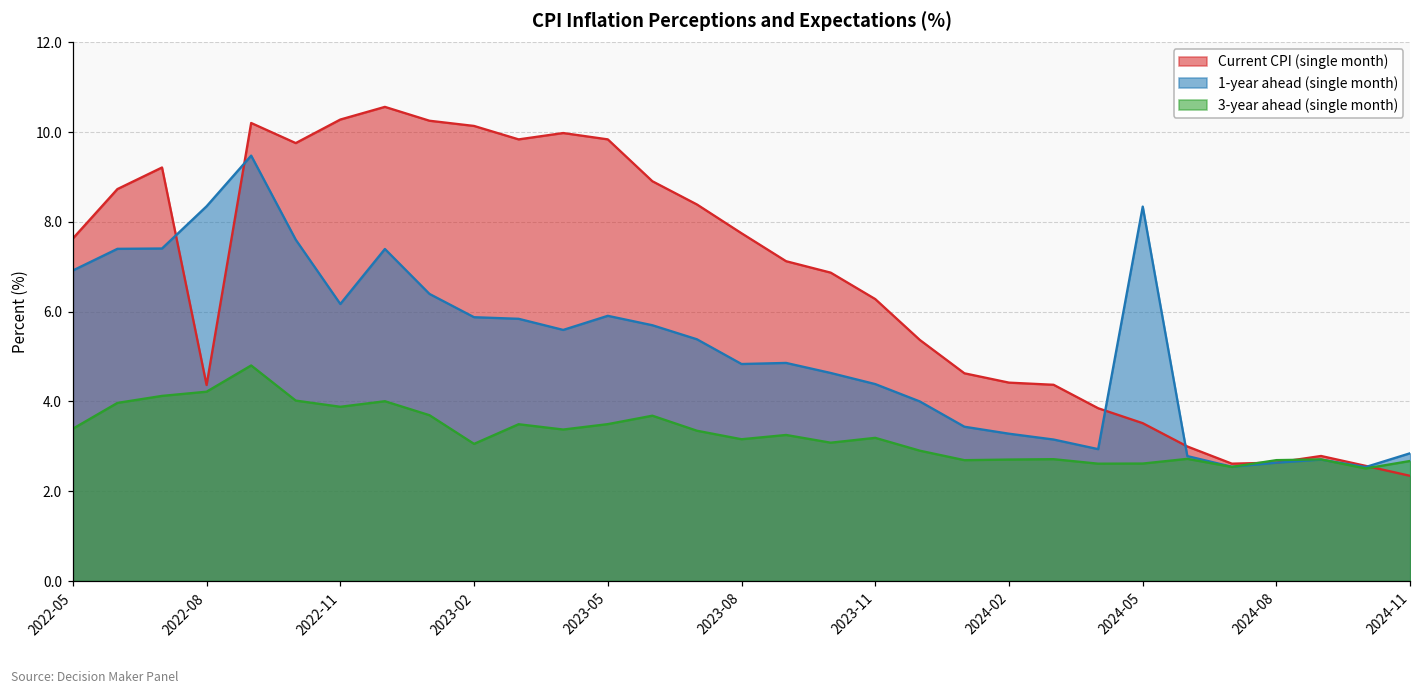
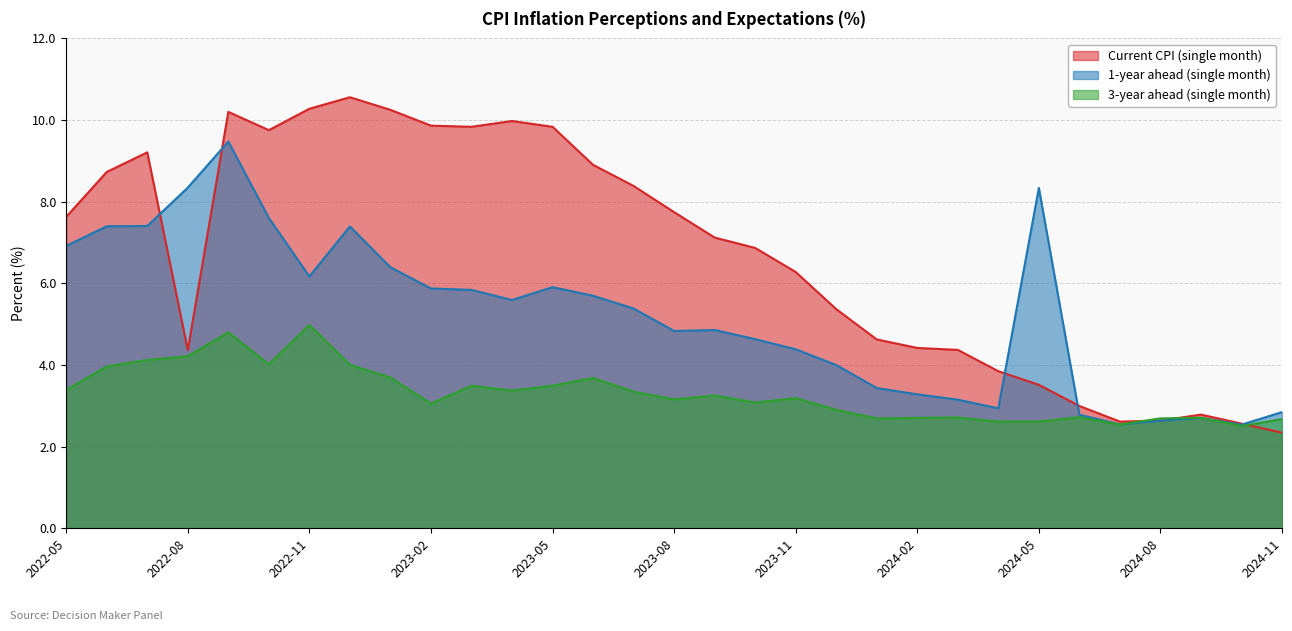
  {
    "Current CPI (single month)": {
      "2022-05": 7.6,
      "2022-08": 4.4,
      "2022-11": 10.3,
-     "2023-02": 10.1,
+     "2023-02": 9.9,
      "2023-05": 9.8,
      "2023-08": 7.7,
      "2023-11": 6.3,
      "2024-02": 4.4,
      "2024-05": 3.5,
      "2024-11": 2.3
    },
    "1-year ahead (single month)": {
      "2022-05": 6.9,
      "2022-08": 8.3,
      "2022-11": 6.2,
      "2023-02": 5.9,
      "2023-05": 5.9,
      "2023-08": 4.8,
      "2023-11": 4.4,
      "2024-02": 3.3,
      "2024-05": 8.3,
      "2024-11": 2.8
    },
    "3-year ahead (single month)": {
      "2022-05": 3.4,
      "2022-08": 4.2,
-     "2022-11": 3.9,
+     "2022-11": 5.0,
      "2023-02": 3.1,
      "2023-05": 3.5,
      "2023-08": 3.2,
      "2023-11": 3.2,
      "2024-02": 2.7,
      "2024-05": 2.6,
      "2024-11": 2.7
    }
  }
